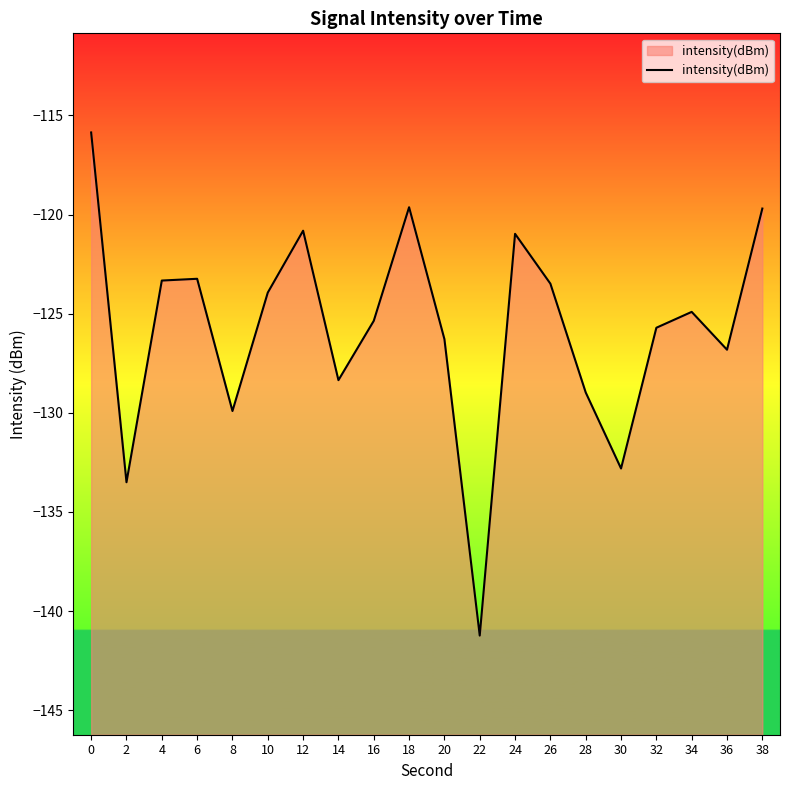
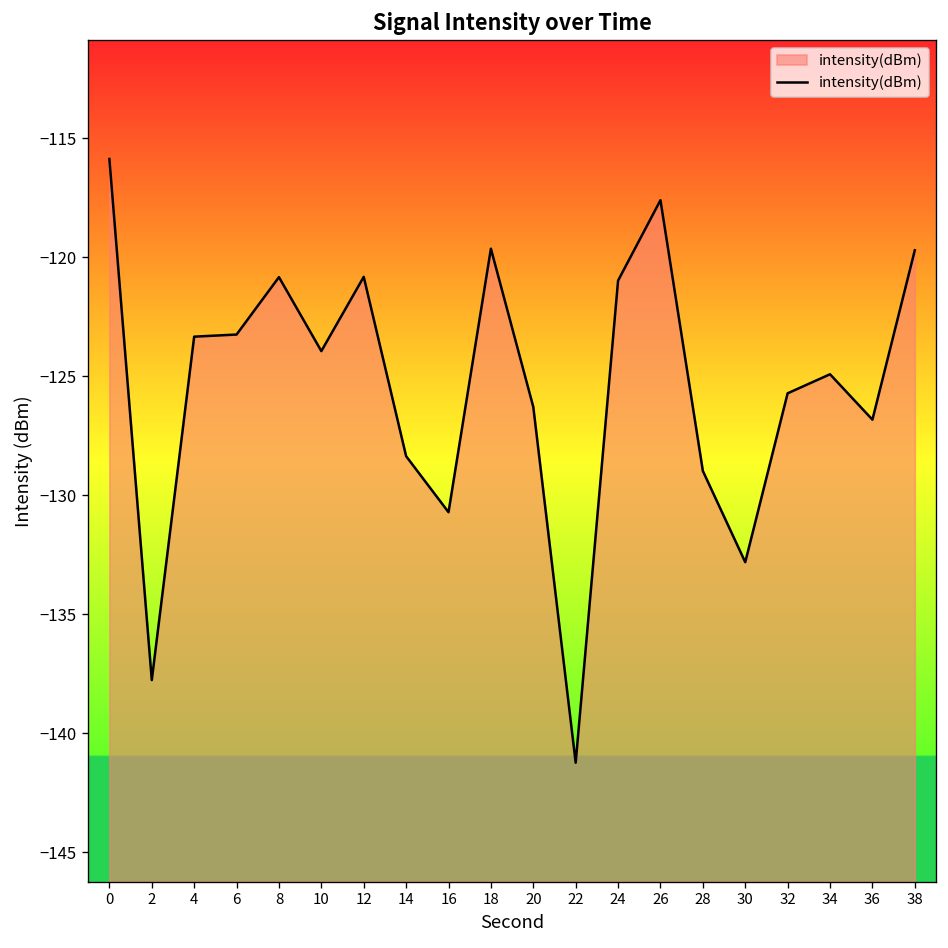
  {
    "0": -115.9,
-   "2": -133.5,
+   "2": -137.8,
    "4": -123.3,
    "6": -123.2,
-   "8": -129.9,
+   "8": -120.8,
    "10": -123.9,
    "12": -120.8,
    "14": -128.4,
-   "16": -125.4,
+   "16": -130.7,
    "18": -119.6,
    "20": -126.3,
    "22": -141.2,
    "24": -121.0,
-   "26": -123.5,
+   "26": -117.6,
    "28": -129.0,
    "30": -132.8,
    "32": -125.7,
    "34": -124.9,
    "36": -126.8,
    "38": -119.7
  }
